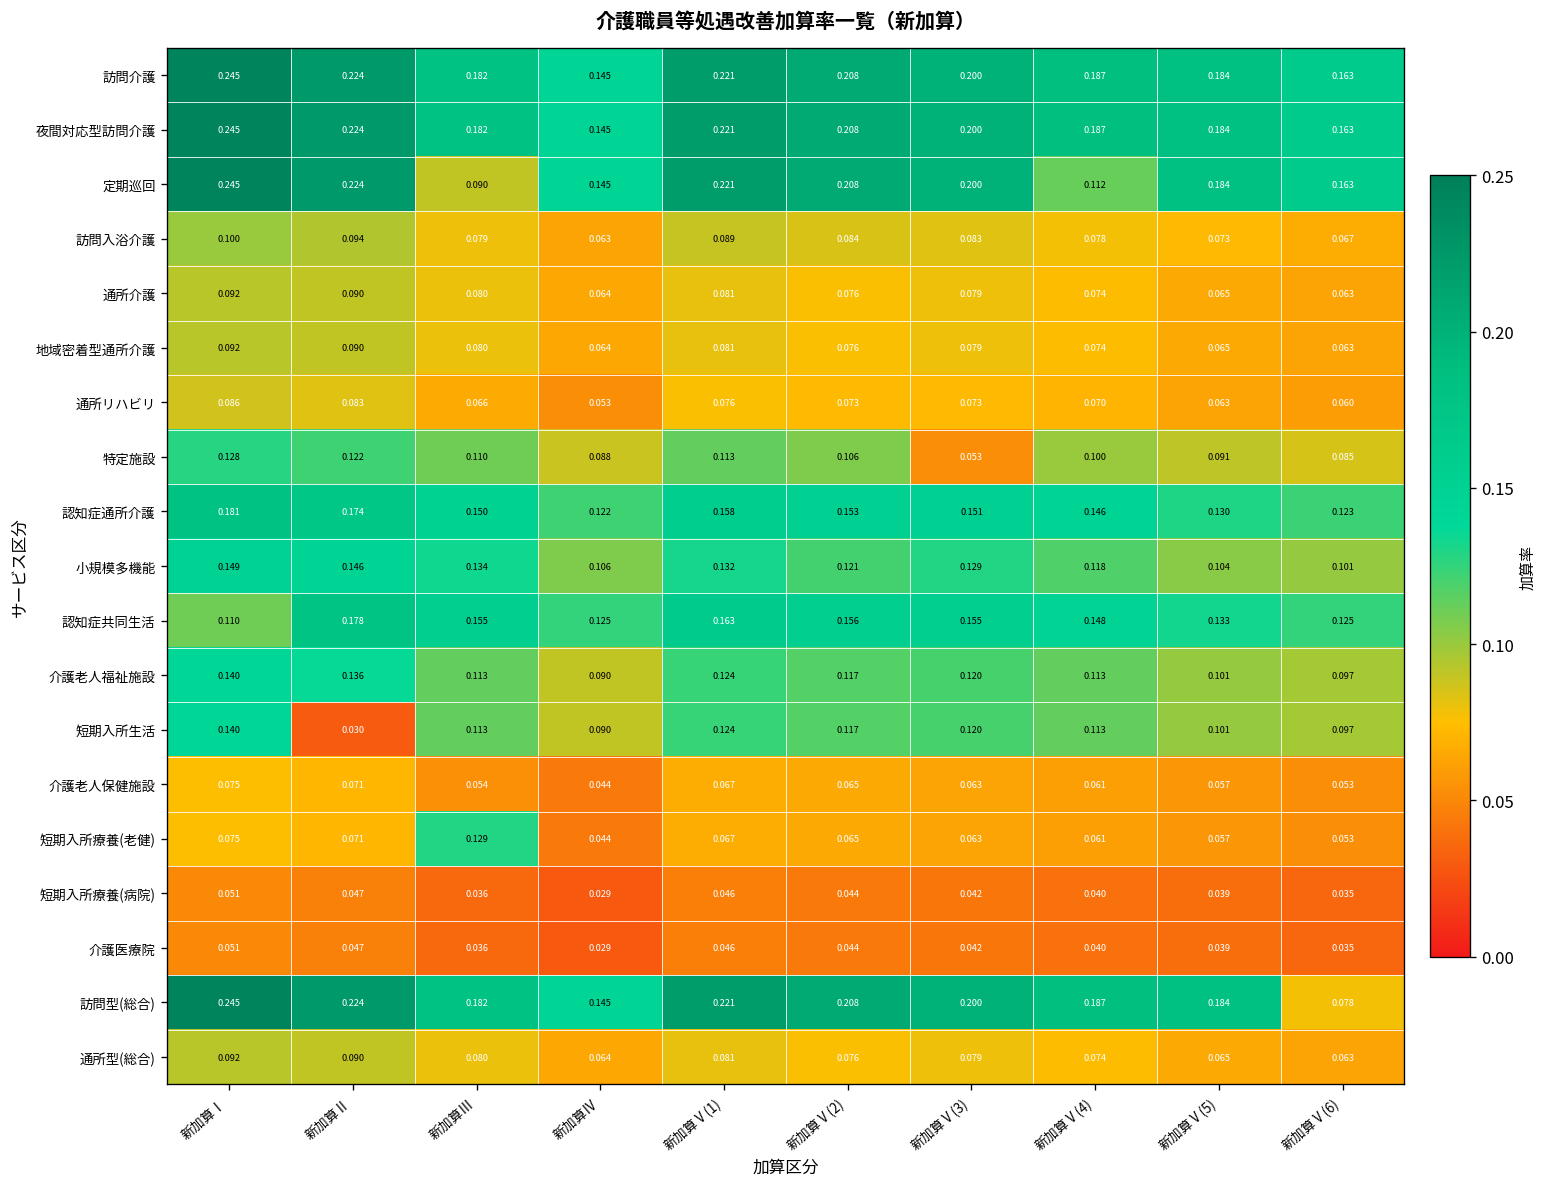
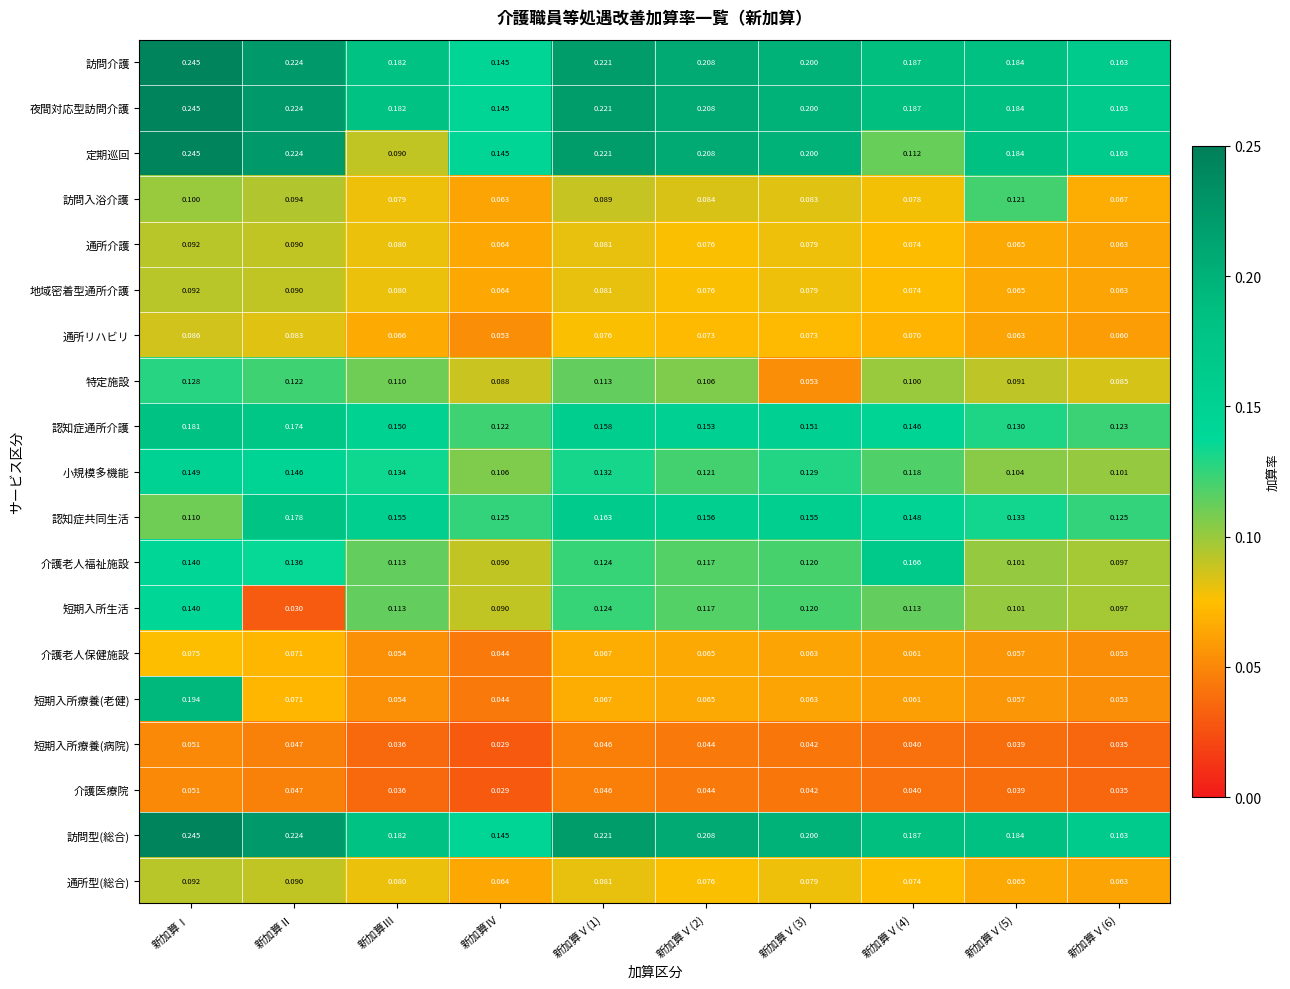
  {
    "訪問介護": {
      "新加算Ⅰ": 0.245,
      "新加算Ⅱ": 0.224,
      "新加算Ⅲ": 0.182,
      "新加算Ⅳ": 0.145,
      "新加算Ⅴ(1)": 0.221,
      "新加算Ⅴ(2)": 0.208,
      "新加算Ⅴ(3)": 0.200,
      "新加算Ⅴ(4)": 0.187,
      "新加算Ⅴ(5)": 0.184,
      "新加算Ⅴ(6)": 0.163
    },
    "夜間対応型訪問介護": {
      "新加算Ⅰ": 0.245,
      "新加算Ⅱ": 0.224,
      "新加算Ⅲ": 0.182,
      "新加算Ⅳ": 0.145,
      "新加算Ⅴ(1)": 0.221,
      "新加算Ⅴ(2)": 0.208,
      "新加算Ⅴ(3)": 0.200,
      "新加算Ⅴ(4)": 0.187,
      "新加算Ⅴ(5)": 0.184,
      "新加算Ⅴ(6)": 0.163
    },
    "定期巡回": {
      "新加算Ⅰ": 0.245,
      "新加算Ⅱ": 0.224,
      "新加算Ⅲ": 0.090,
      "新加算Ⅳ": 0.145,
      "新加算Ⅴ(1)": 0.221,
      "新加算Ⅴ(2)": 0.208,
      "新加算Ⅴ(3)": 0.200,
      "新加算Ⅴ(4)": 0.112,
      "新加算Ⅴ(5)": 0.184,
      "新加算Ⅴ(6)": 0.163
    },
    "訪問入浴介護": {
      "新加算Ⅰ": 0.100,
      "新加算Ⅱ": 0.094,
      "新加算Ⅲ": 0.079,
      "新加算Ⅳ": 0.063,
      "新加算Ⅴ(1)": 0.089,
      "新加算Ⅴ(2)": 0.084,
      "新加算Ⅴ(3)": 0.083,
      "新加算Ⅴ(4)": 0.078,
-     "新加算Ⅴ(5)": 0.073,
+     "新加算Ⅴ(5)": 0.121,
      "新加算Ⅴ(6)": 0.067
    },
    "通所介護": {
      "新加算Ⅰ": 0.092,
      "新加算Ⅱ": 0.090,
      "新加算Ⅲ": 0.080,
      "新加算Ⅳ": 0.064,
      "新加算Ⅴ(1)": 0.081,
      "新加算Ⅴ(2)": 0.076,
      "新加算Ⅴ(3)": 0.079,
      "新加算Ⅴ(4)": 0.074,
      "新加算Ⅴ(5)": 0.065,
      "新加算Ⅴ(6)": 0.063
    },
    "地域密着型通所介護": {
      "新加算Ⅰ": 0.092,
      "新加算Ⅱ": 0.090,
      "新加算Ⅲ": 0.080,
      "新加算Ⅳ": 0.064,
      "新加算Ⅴ(1)": 0.081,
      "新加算Ⅴ(2)": 0.076,
      "新加算Ⅴ(3)": 0.079,
      "新加算Ⅴ(4)": 0.074,
      "新加算Ⅴ(5)": 0.065,
      "新加算Ⅴ(6)": 0.063
    },
    "通所リハビリ": {
      "新加算Ⅰ": 0.086,
      "新加算Ⅱ": 0.083,
      "新加算Ⅲ": 0.066,
      "新加算Ⅳ": 0.053,
      "新加算Ⅴ(1)": 0.076,
      "新加算Ⅴ(2)": 0.073,
      "新加算Ⅴ(3)": 0.073,
      "新加算Ⅴ(4)": 0.070,
      "新加算Ⅴ(5)": 0.063,
      "新加算Ⅴ(6)": 0.060
    },
    "特定施設": {
      "新加算Ⅰ": 0.128,
      "新加算Ⅱ": 0.122,
      "新加算Ⅲ": 0.110,
      "新加算Ⅳ": 0.088,
      "新加算Ⅴ(1)": 0.113,
      "新加算Ⅴ(2)": 0.106,
      "新加算Ⅴ(3)": 0.053,
      "新加算Ⅴ(4)": 0.100,
      "新加算Ⅴ(5)": 0.091,
      "新加算Ⅴ(6)": 0.085
    },
    "認知症通所介護": {
      "新加算Ⅰ": 0.181,
      "新加算Ⅱ": 0.174,
      "新加算Ⅲ": 0.150,
      "新加算Ⅳ": 0.122,
      "新加算Ⅴ(1)": 0.158,
      "新加算Ⅴ(2)": 0.153,
      "新加算Ⅴ(3)": 0.151,
      "新加算Ⅴ(4)": 0.146,
      "新加算Ⅴ(5)": 0.130,
      "新加算Ⅴ(6)": 0.123
    },
    "小規模多機能": {
      "新加算Ⅰ": 0.149,
      "新加算Ⅱ": 0.146,
      "新加算Ⅲ": 0.134,
      "新加算Ⅳ": 0.106,
      "新加算Ⅴ(1)": 0.132,
      "新加算Ⅴ(2)": 0.121,
      "新加算Ⅴ(3)": 0.129,
      "新加算Ⅴ(4)": 0.118,
      "新加算Ⅴ(5)": 0.104,
      "新加算Ⅴ(6)": 0.101
    },
    "認知症共同生活": {
      "新加算Ⅰ": 0.110,
      "新加算Ⅱ": 0.178,
      "新加算Ⅲ": 0.155,
      "新加算Ⅳ": 0.125,
      "新加算Ⅴ(1)": 0.163,
      "新加算Ⅴ(2)": 0.156,
      "新加算Ⅴ(3)": 0.155,
      "新加算Ⅴ(4)": 0.148,
      "新加算Ⅴ(5)": 0.133,
      "新加算Ⅴ(6)": 0.125
    },
    "介護老人福祉施設": {
      "新加算Ⅰ": 0.140,
      "新加算Ⅱ": 0.136,
      "新加算Ⅲ": 0.113,
      "新加算Ⅳ": 0.090,
      "新加算Ⅴ(1)": 0.124,
      "新加算Ⅴ(2)": 0.117,
      "新加算Ⅴ(3)": 0.120,
-     "新加算Ⅴ(4)": 0.113,
+     "新加算Ⅴ(4)": 0.166,
      "新加算Ⅴ(5)": 0.101,
      "新加算Ⅴ(6)": 0.097
    },
    "短期入所生活": {
      "新加算Ⅰ": 0.140,
      "新加算Ⅱ": 0.030,
      "新加算Ⅲ": 0.113,
      "新加算Ⅳ": 0.090,
      "新加算Ⅴ(1)": 0.124,
      "新加算Ⅴ(2)": 0.117,
      "新加算Ⅴ(3)": 0.120,
      "新加算Ⅴ(4)": 0.113,
      "新加算Ⅴ(5)": 0.101,
      "新加算Ⅴ(6)": 0.097
    },
    "介護老人保健施設": {
      "新加算Ⅰ": 0.075,
      "新加算Ⅱ": 0.071,
      "新加算Ⅲ": 0.054,
      "新加算Ⅳ": 0.044,
      "新加算Ⅴ(1)": 0.067,
      "新加算Ⅴ(2)": 0.065,
      "新加算Ⅴ(3)": 0.063,
      "新加算Ⅴ(4)": 0.061,
      "新加算Ⅴ(5)": 0.057,
      "新加算Ⅴ(6)": 0.053
    },
    "短期入所療養(老健)": {
-     "新加算Ⅰ": 0.075,
+     "新加算Ⅰ": 0.194,
      "新加算Ⅱ": 0.071,
-     "新加算Ⅲ": 0.129,
+     "新加算Ⅲ": 0.054,
      "新加算Ⅳ": 0.044,
      "新加算Ⅴ(1)": 0.067,
      "新加算Ⅴ(2)": 0.065,
      "新加算Ⅴ(3)": 0.063,
      "新加算Ⅴ(4)": 0.061,
      "新加算Ⅴ(5)": 0.057,
      "新加算Ⅴ(6)": 0.053
    },
    "短期入所療養(病院)": {
      "新加算Ⅰ": 0.051,
      "新加算Ⅱ": 0.047,
      "新加算Ⅲ": 0.036,
      "新加算Ⅳ": 0.029,
      "新加算Ⅴ(1)": 0.046,
      "新加算Ⅴ(2)": 0.044,
      "新加算Ⅴ(3)": 0.042,
      "新加算Ⅴ(4)": 0.040,
      "新加算Ⅴ(5)": 0.039,
      "新加算Ⅴ(6)": 0.035
    },
    "介護医療院": {
      "新加算Ⅰ": 0.051,
      "新加算Ⅱ": 0.047,
      "新加算Ⅲ": 0.036,
      "新加算Ⅳ": 0.029,
      "新加算Ⅴ(1)": 0.046,
      "新加算Ⅴ(2)": 0.044,
      "新加算Ⅴ(3)": 0.042,
      "新加算Ⅴ(4)": 0.040,
      "新加算Ⅴ(5)": 0.039,
      "新加算Ⅴ(6)": 0.035
    },
    "訪問型(総合)": {
      "新加算Ⅰ": 0.245,
      "新加算Ⅱ": 0.224,
      "新加算Ⅲ": 0.182,
      "新加算Ⅳ": 0.145,
      "新加算Ⅴ(1)": 0.221,
      "新加算Ⅴ(2)": 0.208,
      "新加算Ⅴ(3)": 0.200,
      "新加算Ⅴ(4)": 0.187,
      "新加算Ⅴ(5)": 0.184,
-     "新加算Ⅴ(6)": 0.078
+     "新加算Ⅴ(6)": 0.163
    },
    "通所型(総合)": {
      "新加算Ⅰ": 0.092,
      "新加算Ⅱ": 0.090,
      "新加算Ⅲ": 0.080,
      "新加算Ⅳ": 0.064,
      "新加算Ⅴ(1)": 0.081,
      "新加算Ⅴ(2)": 0.076,
      "新加算Ⅴ(3)": 0.079,
      "新加算Ⅴ(4)": 0.074,
      "新加算Ⅴ(5)": 0.065,
      "新加算Ⅴ(6)": 0.063
    }
  }
